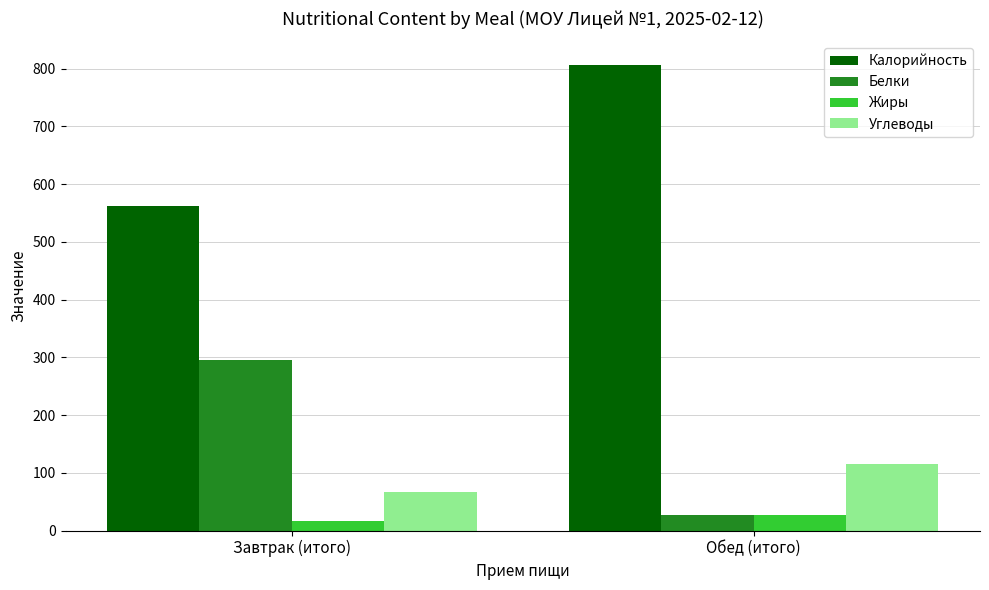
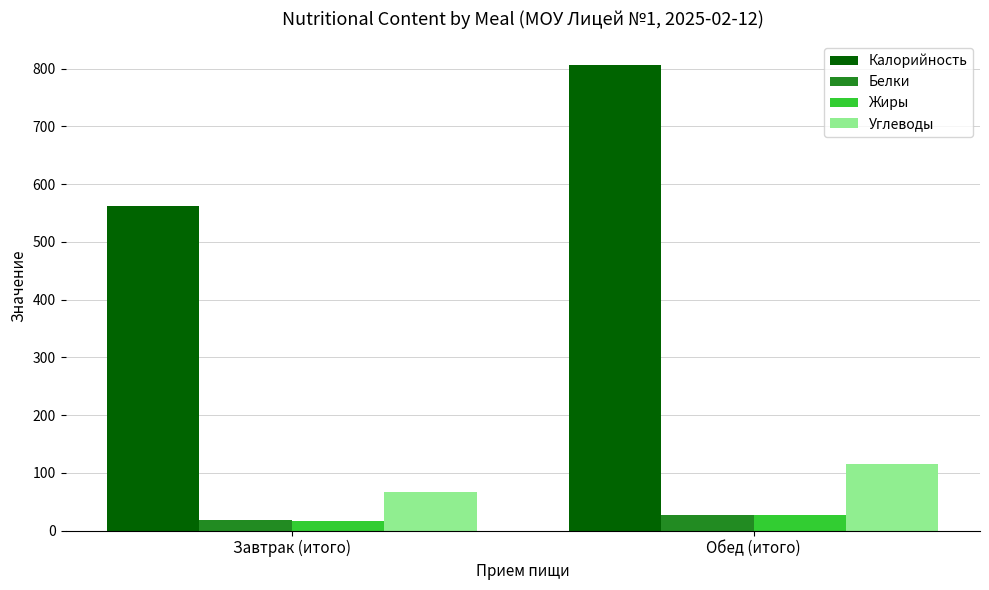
  {
    "Калорийность": {
      "Завтрак (итого)": 560,
      "Обед (итого)": 810
    },
    "Белки": {
-     "Завтрак (итого)": 300,
+     "Завтрак (итого)": 20,
      "Обед (итого)": 30
    },
    "Жиры": {
      "Завтрак (итого)": 20,
      "Обед (итого)": 30
    },
    "Углеводы": {
      "Завтрак (итого)": 70,
      "Обед (итого)": 110
    }
  }
